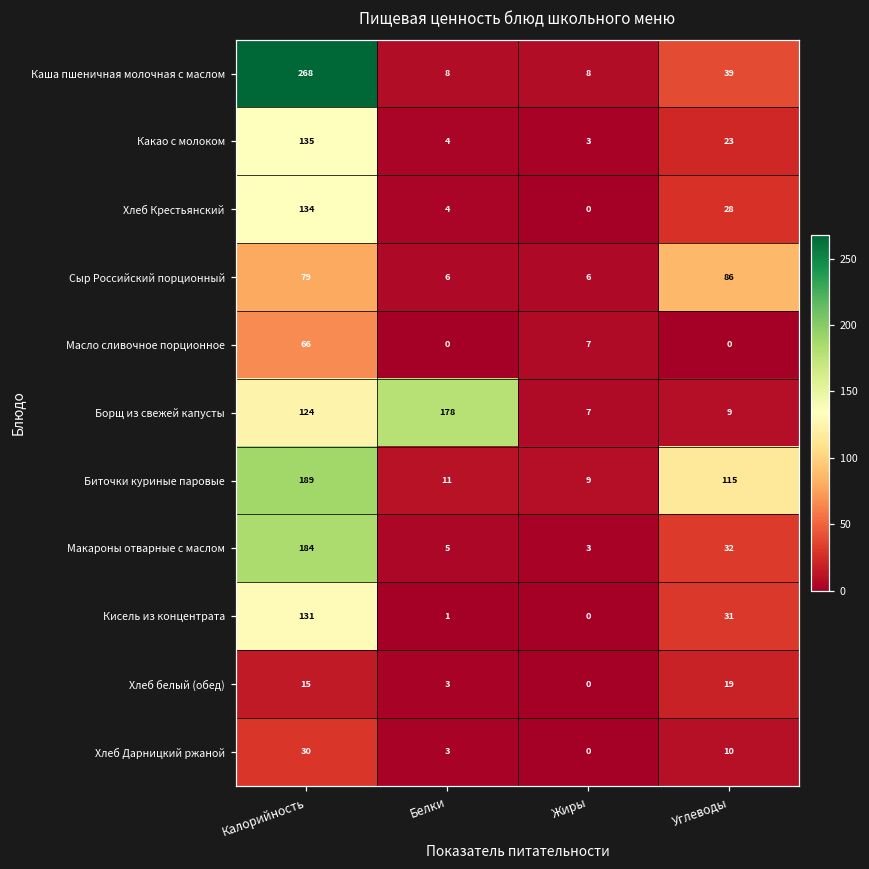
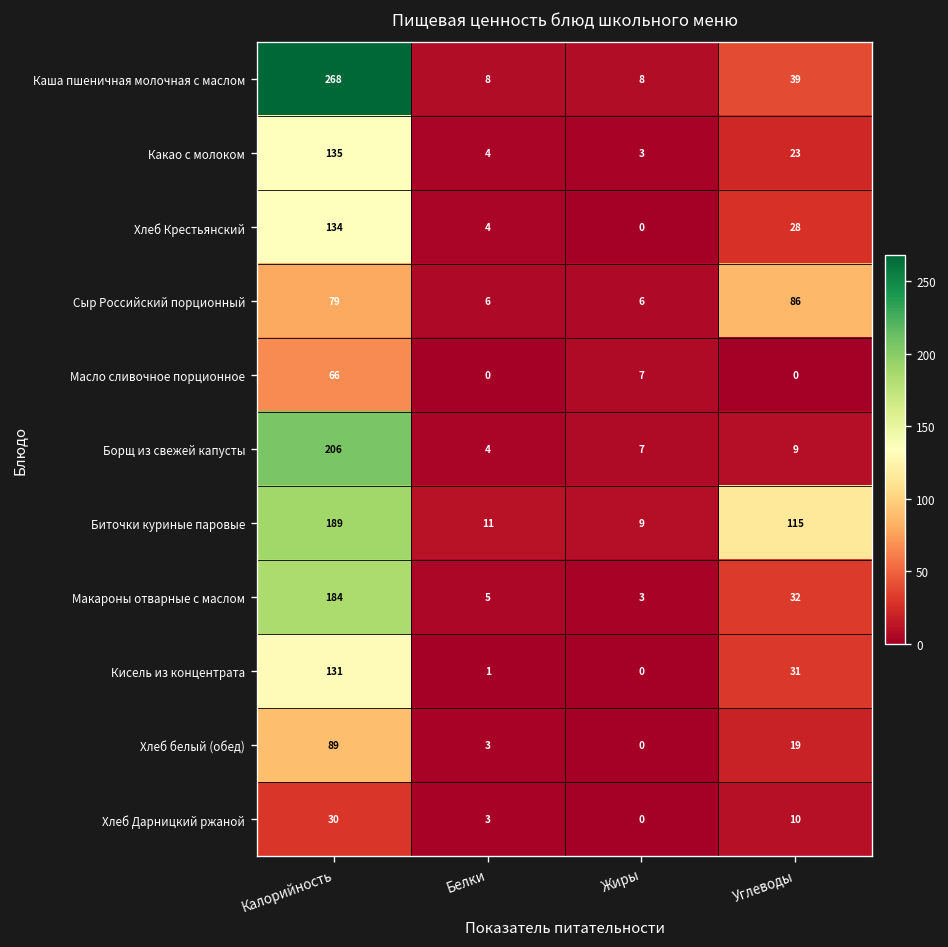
  {
    "Каша пшеничная молочная с маслом": {
      "Калорийность": 268,
      "Белки": 8,
      "Жиры": 8,
      "Углеводы": 39
    },
    "Какао с молоком": {
      "Калорийность": 135,
      "Белки": 4,
      "Жиры": 3,
      "Углеводы": 23
    },
    "Хлеб Крестьянский": {
      "Калорийность": 134,
      "Белки": 4,
      "Жиры": 0,
      "Углеводы": 28
    },
    "Сыр Российский порционный": {
      "Калорийность": 79,
      "Белки": 6,
      "Жиры": 6,
      "Углеводы": 86
    },
    "Масло сливочное порционное": {
      "Калорийность": 66,
      "Белки": 0,
      "Жиры": 7,
      "Углеводы": 0
    },
    "Борщ из свежей капусты": {
-     "Калорийность": 124,
-     "Белки": 178,
+     "Калорийность": 206,
+     "Белки": 4,
      "Жиры": 7,
      "Углеводы": 9
    },
    "Биточки куриные паровые": {
      "Калорийность": 189,
      "Белки": 11,
      "Жиры": 9,
      "Углеводы": 115
    },
    "Макароны отварные с маслом": {
      "Калорийность": 184,
      "Белки": 5,
      "Жиры": 3,
      "Углеводы": 32
    },
    "Кисель из концентрата": {
      "Калорийность": 131,
      "Белки": 1,
      "Жиры": 0,
      "Углеводы": 31
    },
    "Хлеб белый (обед)": {
-     "Калорийность": 15,
+     "Калорийность": 89,
      "Белки": 3,
      "Жиры": 0,
      "Углеводы": 19
    },
    "Хлеб Дарницкий ржаной": {
      "Калорийность": 30,
      "Белки": 3,
      "Жиры": 0,
      "Углеводы": 10
    }
  }
